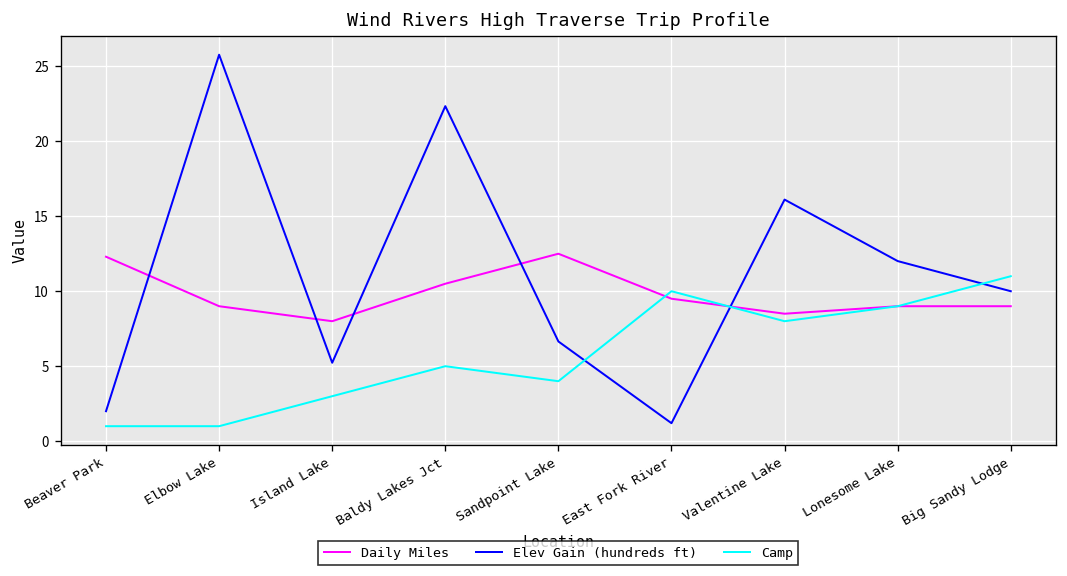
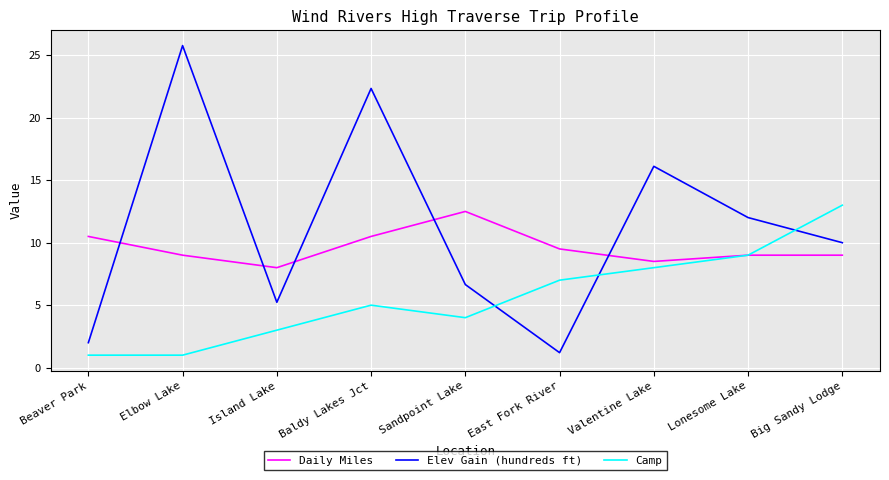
  {
    "Daily Miles": {
-     "Beaver Park": 12.3,
+     "Beaver Park": 10.5,
      "Elbow Lake": 9.0,
      "Island Lake": 8.0,
      "Baldy Lakes Jct": 10.5,
      "Sandpoint Lake": 12.5,
      "East Fork River": 9.5,
      "Valentine Lake": 8.5,
      "Big Sandy Lodge": 9.0
    },
    "Elev Gain (hundreds ft)": {
      "Beaver Park": 2.0,
      "Elbow Lake": 25.8,
      "Island Lake": 5.2,
      "Baldy Lakes Jct": 22.3,
      "Sandpoint Lake": 6.7,
      "East Fork River": 1.2,
      "Valentine Lake": 16.1,
      "Lonesome Lake": 12.0,
      "Big Sandy Lodge": 10.0
    },
    "Camp": {
      "Beaver Park": 1,
      "Elbow Lake": 1,
      "Island Lake": 3,
      "Baldy Lakes Jct": 5,
      "Sandpoint Lake": 4,
-     "East Fork River": 10,
+     "East Fork River": 7,
      "Valentine Lake": 8,
-     "Big Sandy Lodge": 11
+     "Big Sandy Lodge": 13
    }
  }
